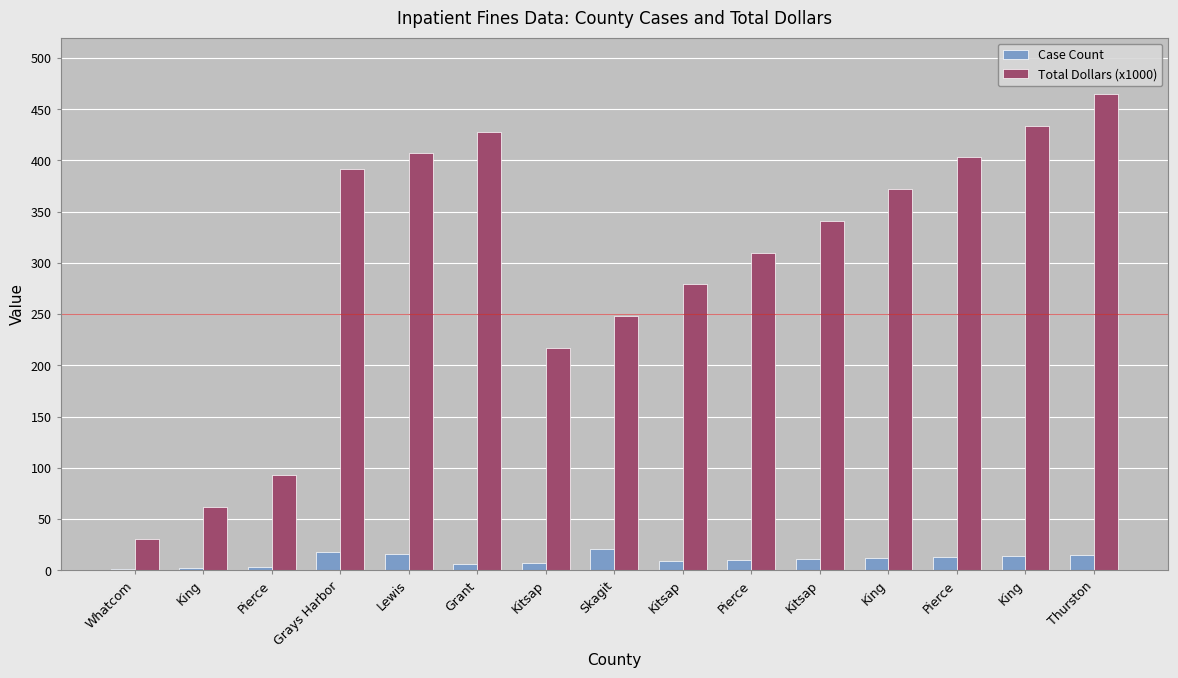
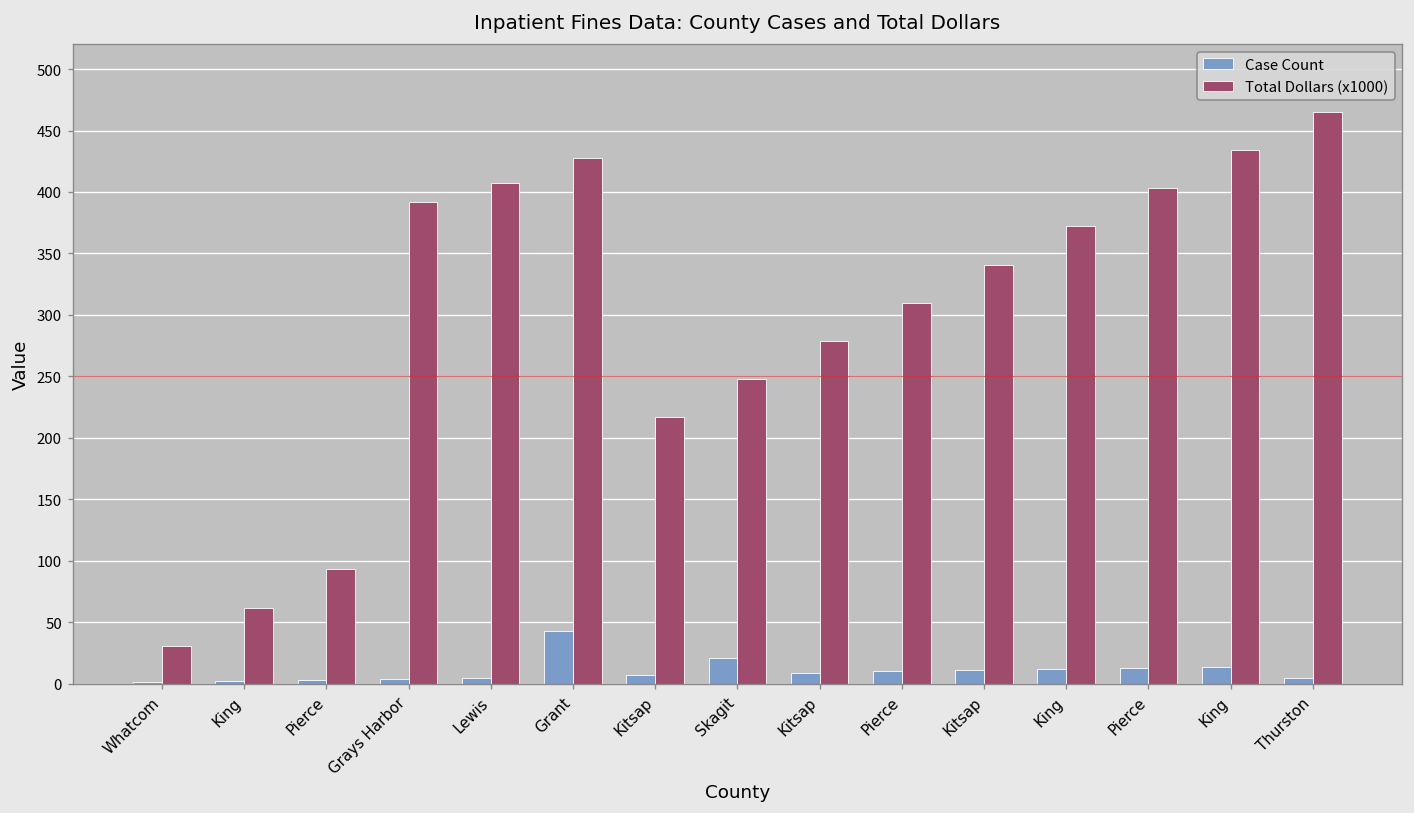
  {
    "Case Count": {
-     "Grays Harbor": 18,
-     "Lewis": 16,
-     "Grant": 6,
+     "Grays Harbor": 4,
+     "Lewis": 5,
+     "Grant": 43,
      "Skagit": 21,
-     "Thurston": 15
+     "Thurston": 5
    },
    "Total Dollars (x1000)": {
      "Whatcom": 31,
      "Grays Harbor": 392,
      "Lewis": 407,
      "Grant": 428,
      "Skagit": 248,
      "Thurston": 465
    }
  }
